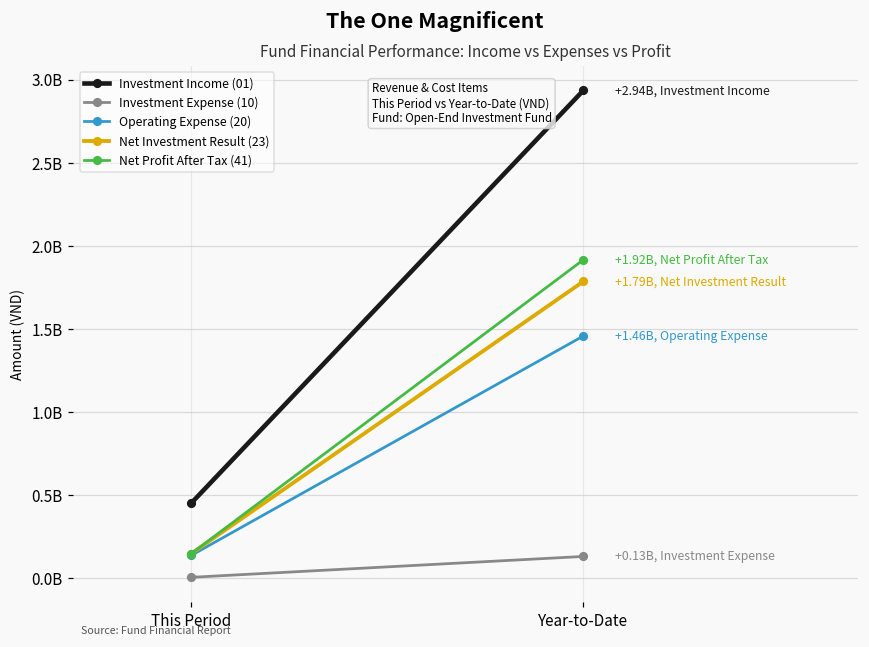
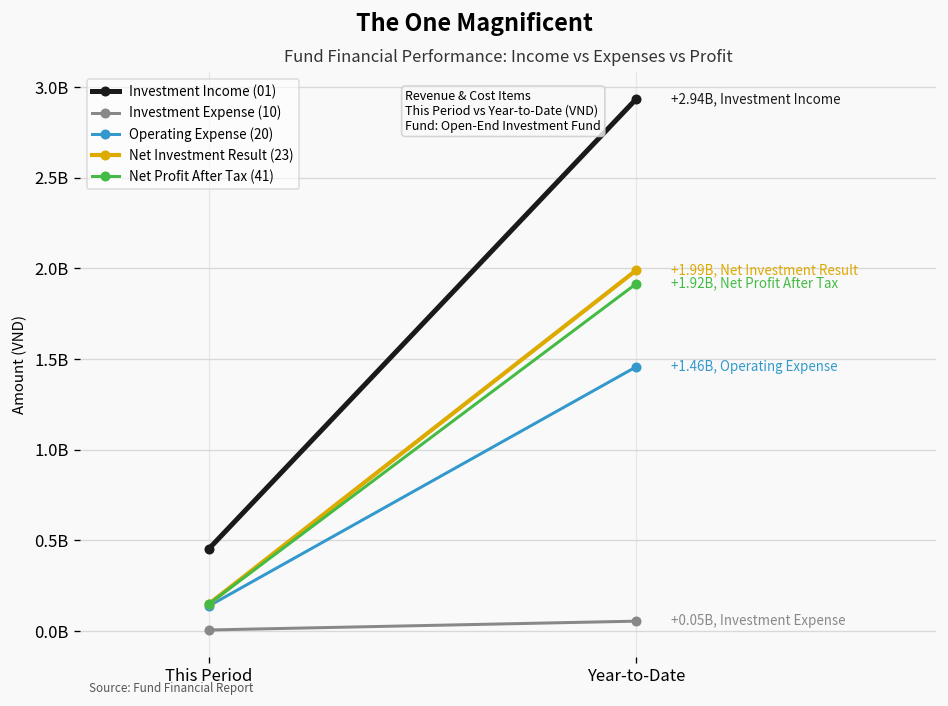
  {
    "Investment Income (01)": {
      "This Period": "450000000",
      "Year-to-Date": "2940000000"
    },
    "Investment Expense (10)": {
-     "Year-to-Date": "+0.13B,"
+     "Year-to-Date": "+0.05B,"
    },
    "Operating Expense (20)": {
      "Year-to-Date": "1460000000"
    },
    "Net Investment Result (23)": {
-     "Year-to-Date": "+1.79B,"
+     "Year-to-Date": "+1.99B,"
    },
    "Net Profit After Tax (41)": {
      "Year-to-Date": "1920000000"
    }
  }
